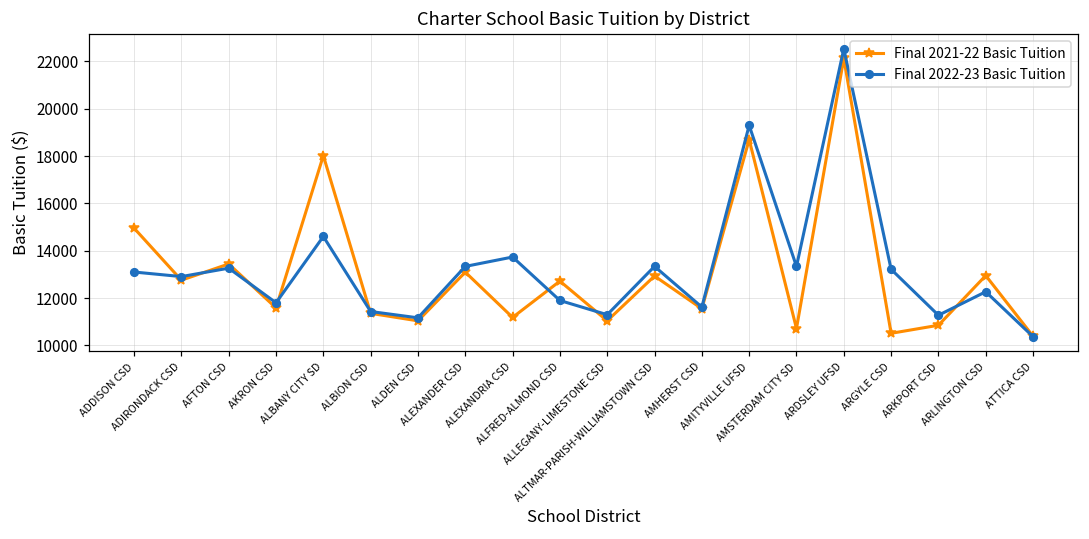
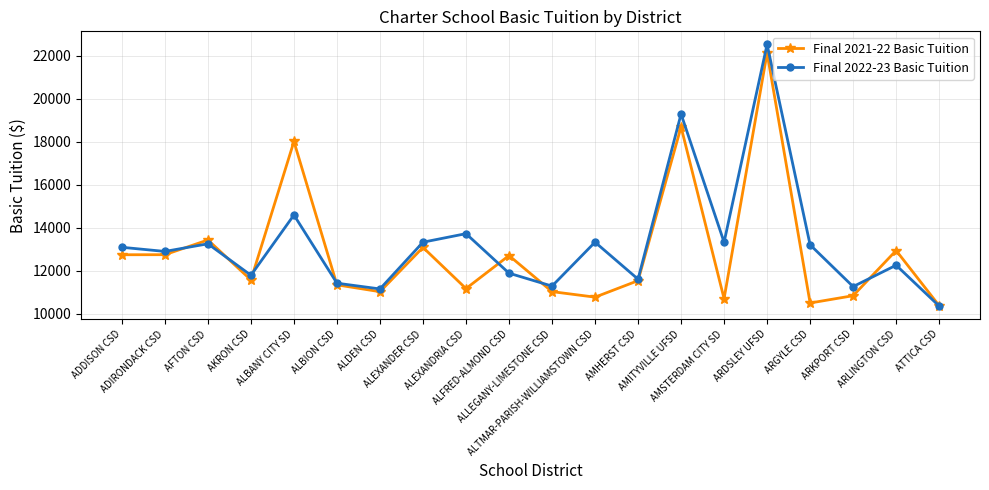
  {
    "Final 2021-22 Basic Tuition": {
-     "ADDISON CSD": 15000,
+     "ADDISON CSD": 12800,
      "ADIRONDACK CSD": 12800,
      "AFTON CSD": 13400,
      "AKRON CSD": 11600,
      "ALBANY CITY SD": 18000,
      "ALDEN CSD": 11000,
      "ALEXANDER CSD": 13100,
      "ALEXANDRIA CSD": 11200,
      "ALFRED-ALMOND CSD": 12700,
      "ALLEGANY-LIMESTONE CSD": 11000,
-     "ALTMAR-PARISH-WILLIAMSTOWN CSD": 12900,
+     "ALTMAR-PARISH-WILLIAMSTOWN CSD": 10800,
      "AMITYVILLE UFSD": 18700,
      "AMSTERDAM CITY SD": 10700,
      "ARDSLEY UFSD": 22100,
      "ARGYLE CSD": 10500,
      "ARKPORT CSD": 10800,
      "ARLINGTON CSD": 12900
    },
    "Final 2022-23 Basic Tuition": {
      "ADDISON CSD": 13100,
      "ADIRONDACK CSD": 12900,
      "AFTON CSD": 13300,
      "AKRON CSD": 11800,
      "ALBANY CITY SD": 14600,
      "ALDEN CSD": 11200,
      "ALEXANDER CSD": 13300,
      "ALEXANDRIA CSD": 13700,
      "ALFRED-ALMOND CSD": 11900,
      "ALLEGANY-LIMESTONE CSD": 11300,
      "ALTMAR-PARISH-WILLIAMSTOWN CSD": 13300,
      "AMITYVILLE UFSD": 19300,
      "AMSTERDAM CITY SD": 13300,
      "ARDSLEY UFSD": 22500,
      "ARGYLE CSD": 13200,
      "ARKPORT CSD": 11300,
      "ARLINGTON CSD": 12300
    }
  }
